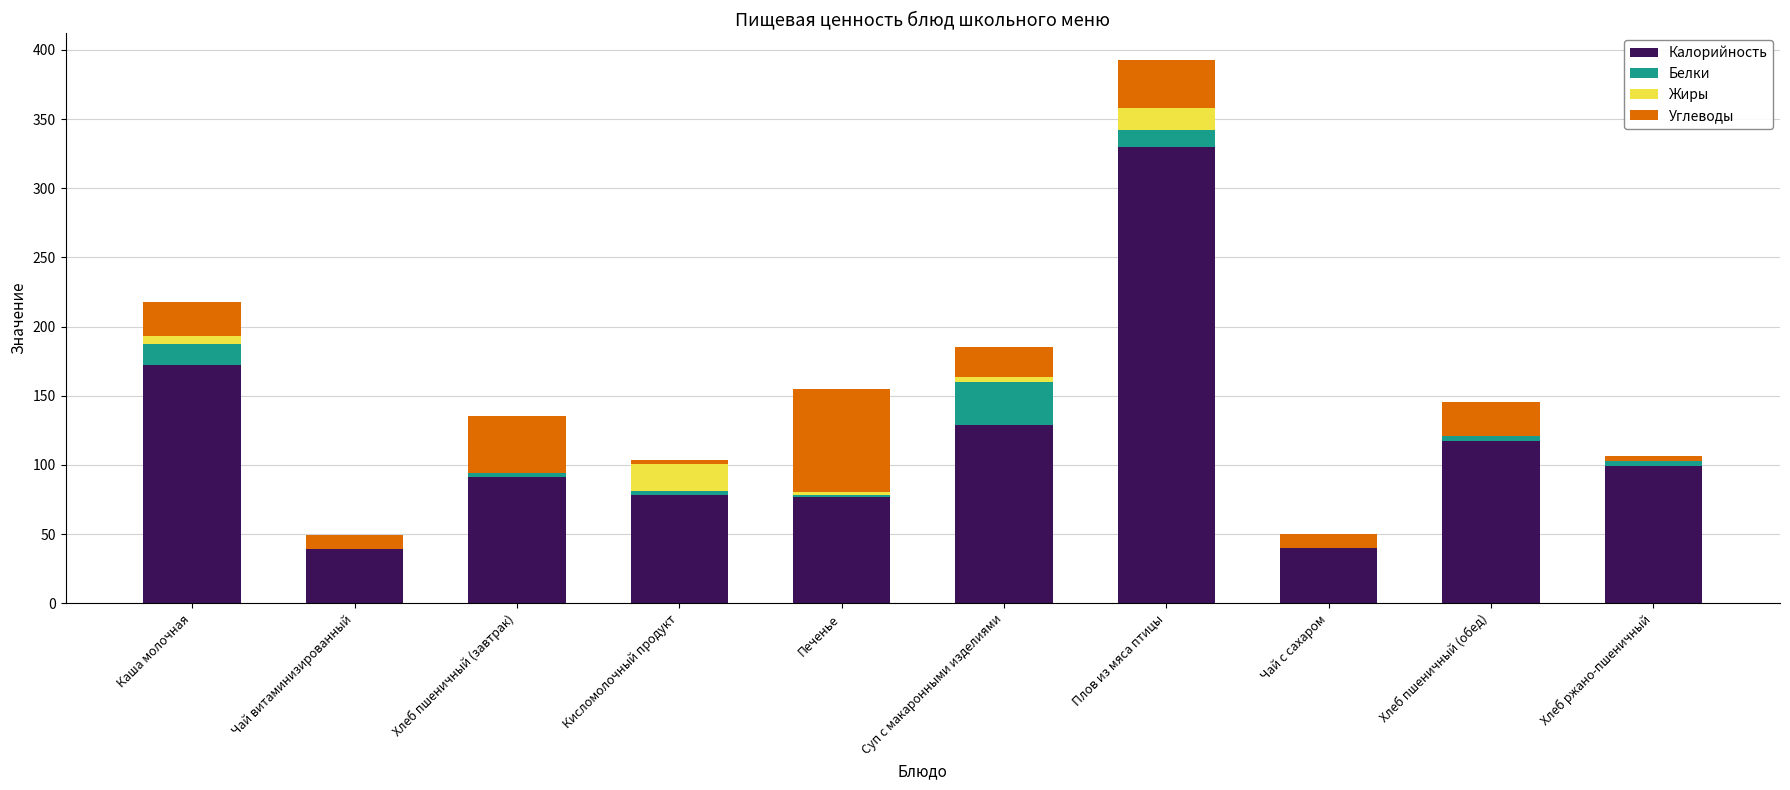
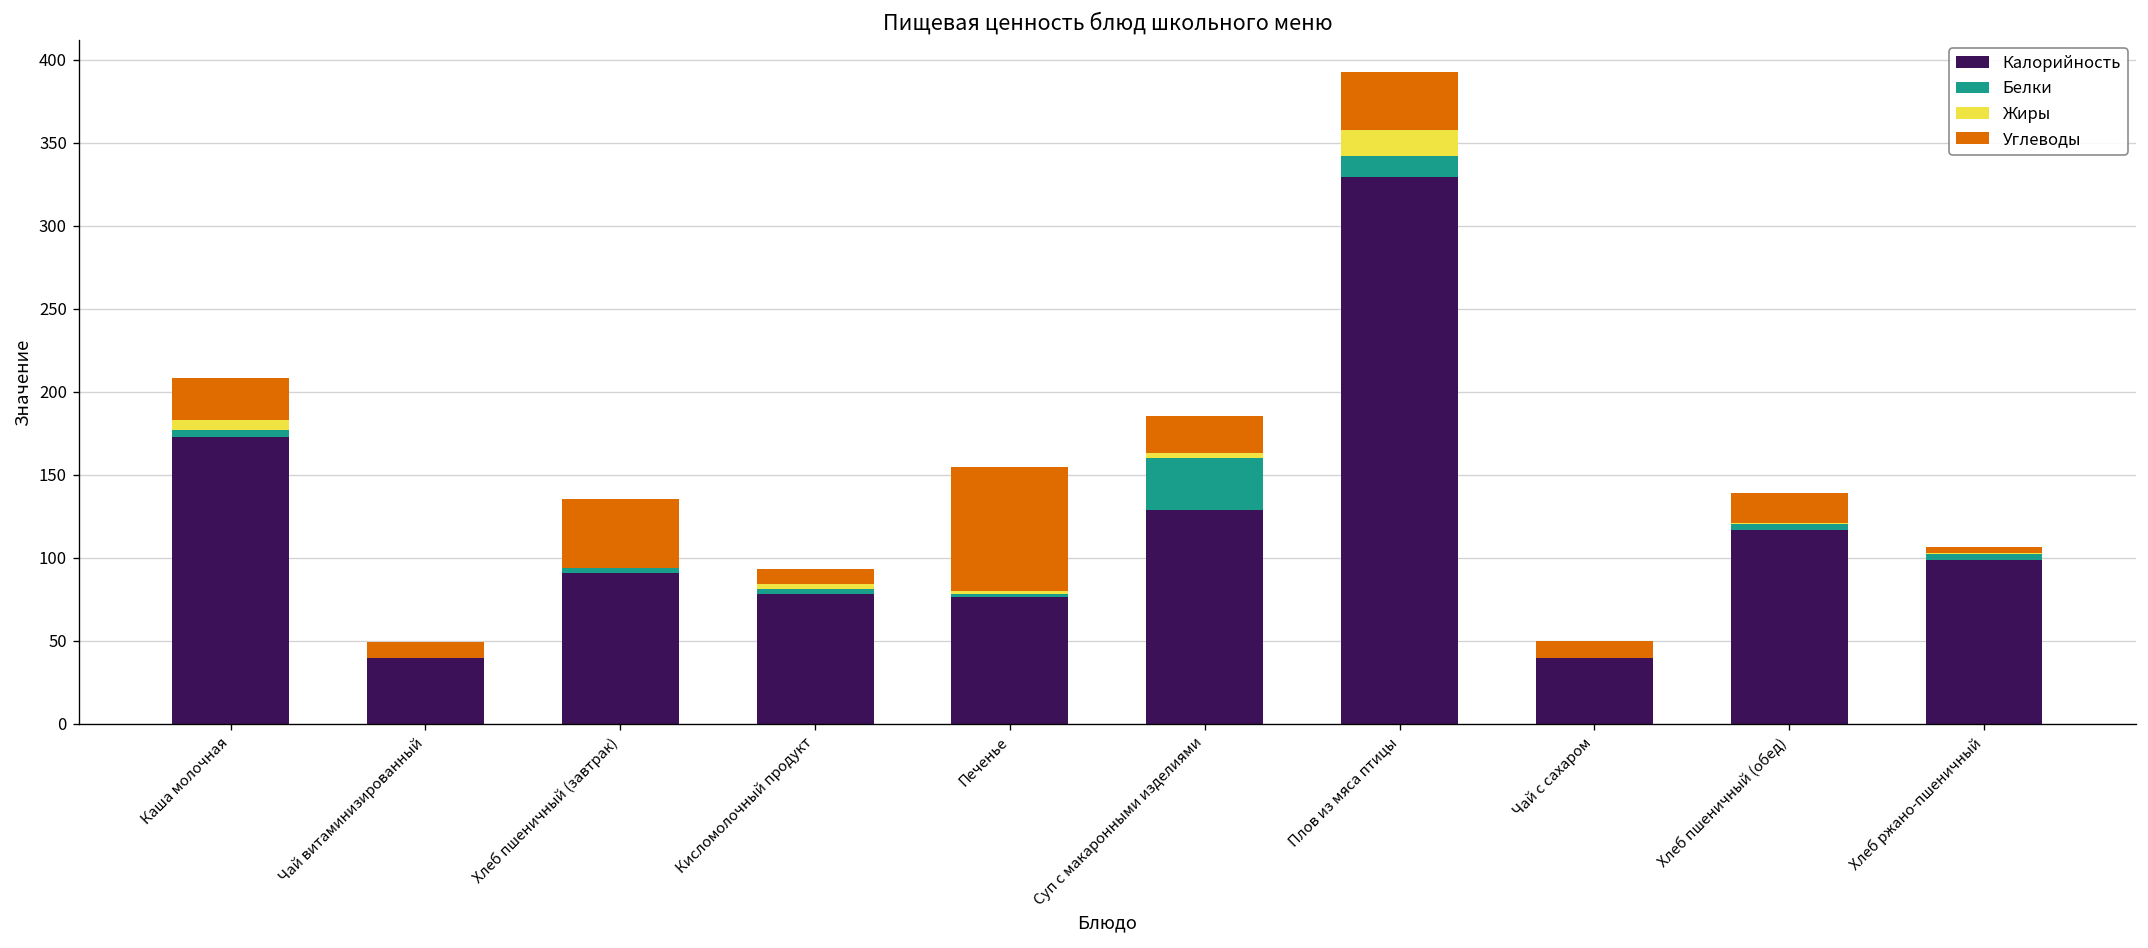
  {
    "Калорийность": {
      "Каша молочная": 173,
      "Чай витаминизированный": 39,
      "Хлеб пшеничный (завтрак)": 91,
      "Кисломолочный продукт": 78,
      "Печенье": 77,
      "Суп с макаронными изделиями": 129,
      "Плов из мяса птицы": 330,
      "Чай с сахаром": 40,
      "Хлеб пшеничный (обед)": 117,
      "Хлеб ржано-пшеничный": 99
    },
    "Белки": {
-     "Каша молочная": 15,
+     "Каша молочная": 5,
      "Чай витаминизированный": 0,
      "Хлеб пшеничный (завтрак)": 3,
      "Кисломолочный продукт": 3,
      "Суп с макаронными изделиями": 31,
      "Плов из мяса птицы": 13,
      "Чай с сахаром": 0,
      "Хлеб пшеничный (обед)": 4,
      "Хлеб ржано-пшеничный": 4
    },
    "Жиры": {
      "Каша молочная": 6,
      "Чай витаминизированный": 0,
-     "Кисломолочный продукт": 19,
+     "Кисломолочный продукт": 3,
      "Печенье": 2,
      "Суп с макаронными изделиями": 3,
      "Плов из мяса птицы": 16,
      "Чай с сахаром": 0
    },
    "Углеводы": {
      "Каша молочная": 25,
      "Чай витаминизированный": 10,
      "Хлеб пшеничный (завтрак)": 41,
-     "Кисломолочный продукт": 3,
+     "Кисломолочный продукт": 9,
      "Печенье": 75,
      "Суп с макаронными изделиями": 22,
      "Плов из мяса птицы": 34,
      "Чай с сахаром": 10,
-     "Хлеб пшеничный (обед)": 25,
+     "Хлеб пшеничный (обед)": 18,
      "Хлеб ржано-пшеничный": 3
    }
  }
